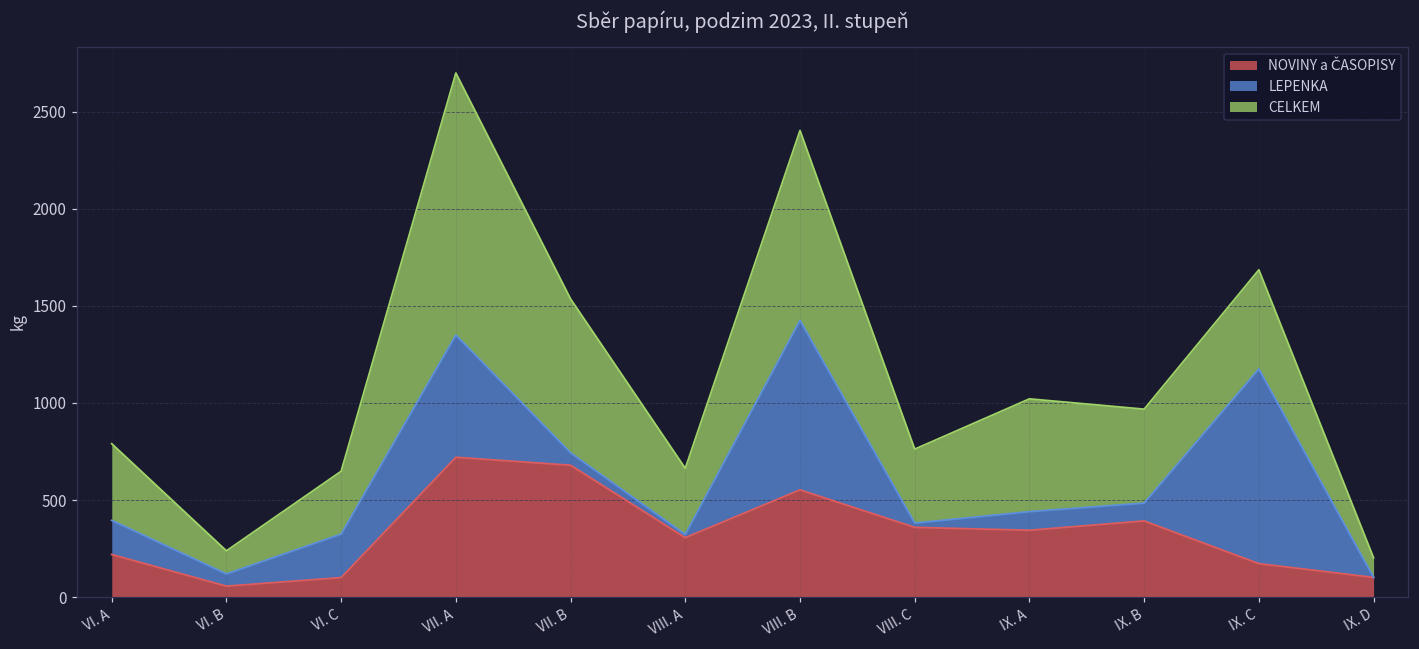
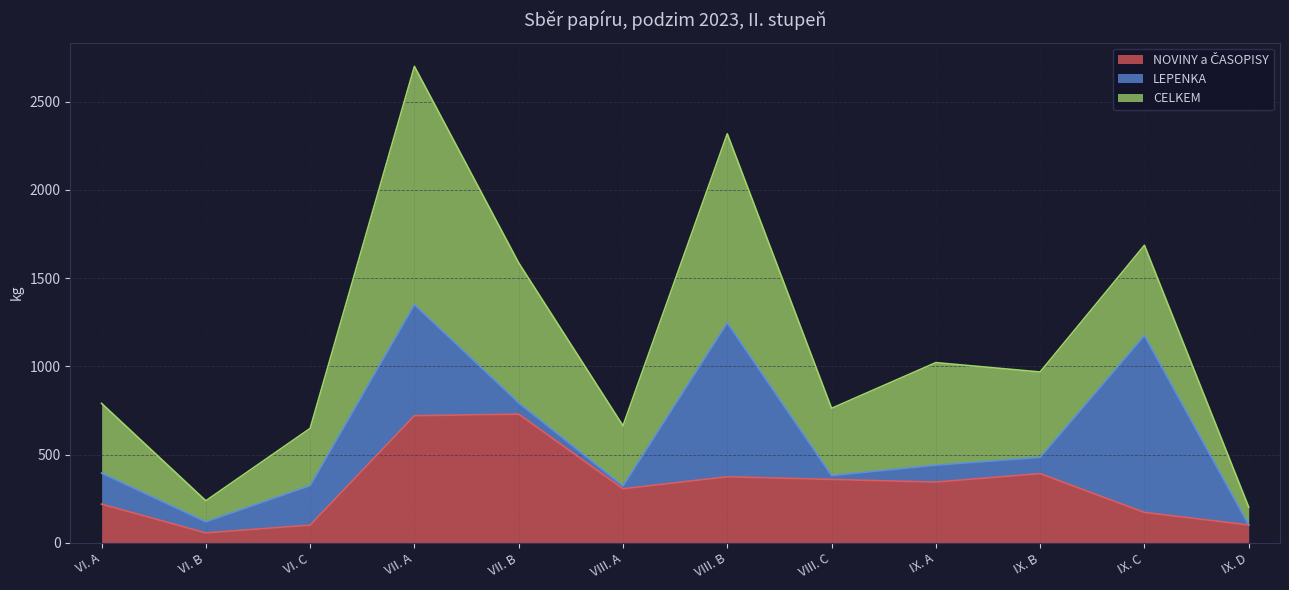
  {
    "NOVINY a ČASOPISY": {
      "VI. A": 220,
      "VI. B": 60,
      "VI. C": 100,
      "VII. A": 720,
-     "VII. B": 680,
+     "VII. B": 730,
      "VIII. A": 310,
-     "VIII. B": 550,
+     "VIII. B": 370,
      "VIII. C": 360,
      "IX. A": 340,
      "IX. B": 390,
      "IX. C": 170
    },
    "LEPENKA": {
      "VI. A": 180,
      "VI. B": 60,
      "VI. C": 220,
      "VII. A": 630,
      "VII. B": 60,
      "VIII. A": 20,
      "VIII. B": 870,
      "VIII. C": 20,
      "IX. A": 100,
      "IX. B": 90,
      "IX. C": 1000
    },
    "CELKEM": {
      "VI. A": 400,
      "VI. B": 120,
      "VI. C": 320,
      "VII. A": 1350,
      "VII. B": 790,
      "VIII. A": 340,
-     "VIII. B": 980,
+     "VIII. B": 1070,
      "VIII. C": 380,
      "IX. A": 580,
      "IX. B": 480,
      "IX. C": 510,
      "IX. D": 100
    }
  }
